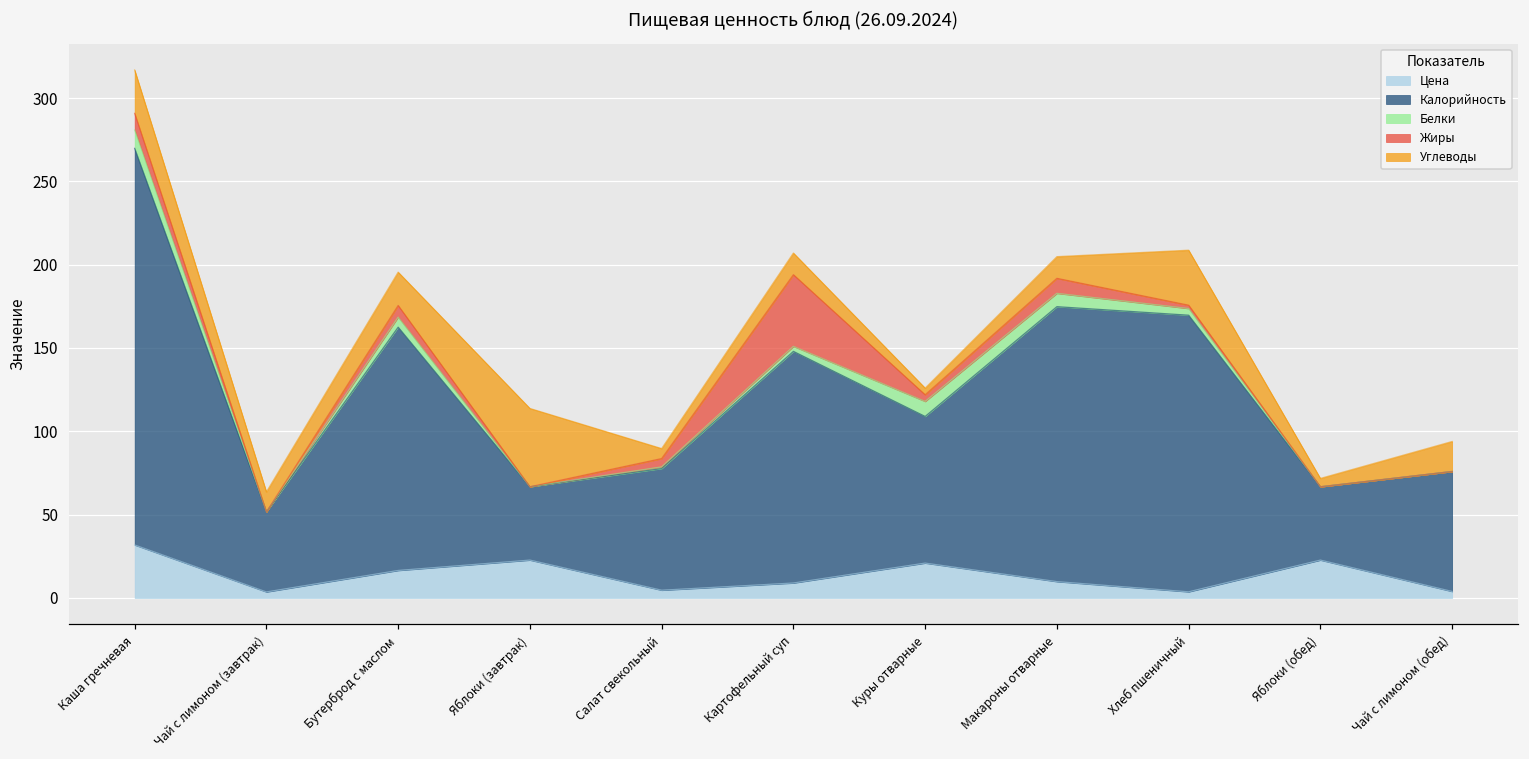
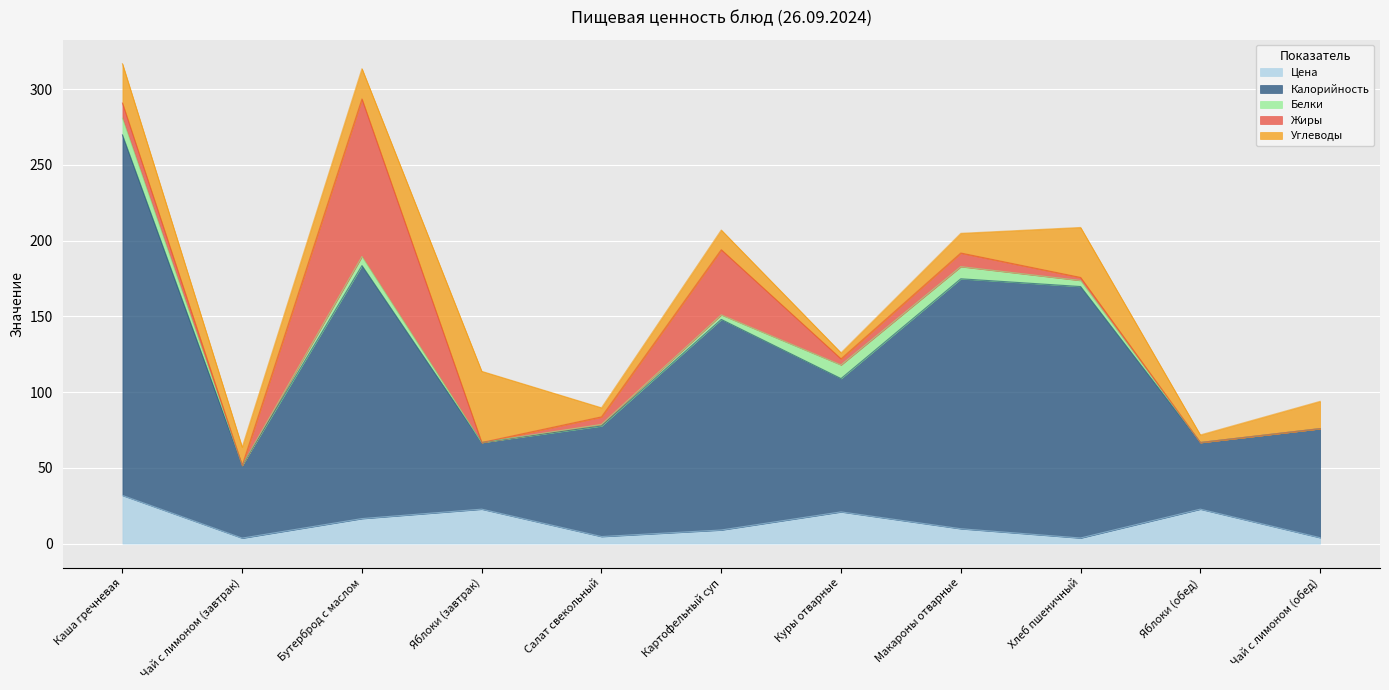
  {
    "Цена": {
      "Каша гречневая": 32,
      "Чай с лимоном (завтрак)": 4,
      "Бутерброд с маслом": 17,
      "Яблоки (завтрак)": 23,
      "Салат свекольный": 5,
      "Картофельный суп": 9,
      "Куры отварные": 21,
      "Макароны отварные": 10,
      "Хлеб пшеничный": 4,
      "Яблоки (обед)": 23,
      "Чай с лимоном (обед)": 4
    },
    "Калорийность": {
      "Каша гречневая": 238,
-     "Бутерброд с маслом": 146,
+     "Бутерброд с маслом": 167,
      "Картофельный суп": 139,
      "Куры отварные": 88,
      "Макароны отварные": 165,
      "Хлеб пшеничный": 166
    },
    "Белки": {
      "Каша гречневая": 11,
      "Бутерброд с маслом": 6,
      "Картофельный суп": 3,
      "Куры отварные": 9,
      "Макароны отварные": 8,
      "Хлеб пшеничный": 4
    },
    "Жиры": {
      "Каша гречневая": 10,
-     "Бутерброд с маслом": 7,
+     "Бутерброд с маслом": 104,
      "Салат свекольный": 5,
      "Картофельный суп": 43,
      "Куры отварные": 4,
      "Макароны отварные": 9,
      "Хлеб пшеничный": 2
    },
    "Углеводы": {
      "Каша гречневая": 26,
      "Чай с лимоном (завтрак)": 12,
      "Бутерброд с маслом": 20,
      "Яблоки (завтрак)": 47,
      "Салат свекольный": 6,
      "Картофельный суп": 13,
      "Куры отварные": 4,
      "Макароны отварные": 13,
      "Хлеб пшеничный": 33,
      "Яблоки (обед)": 5,
      "Чай с лимоном (обед)": 18
    }
  }
